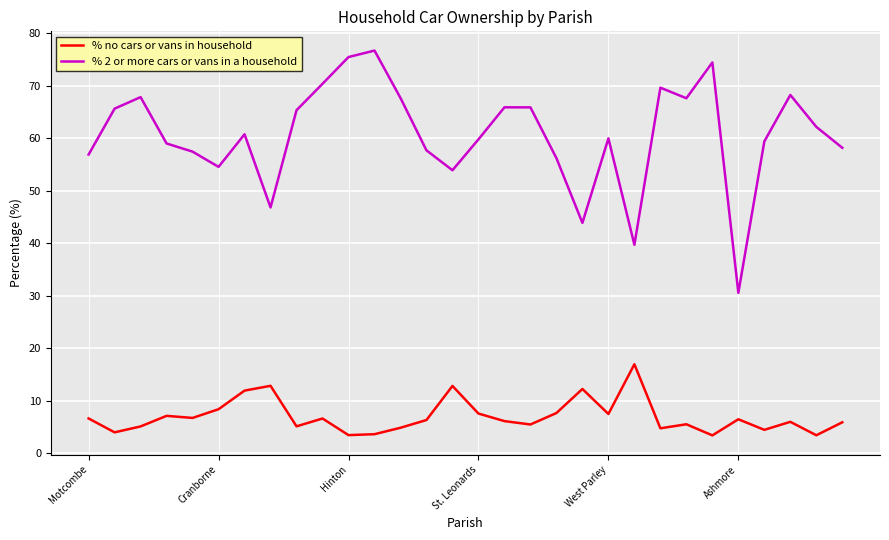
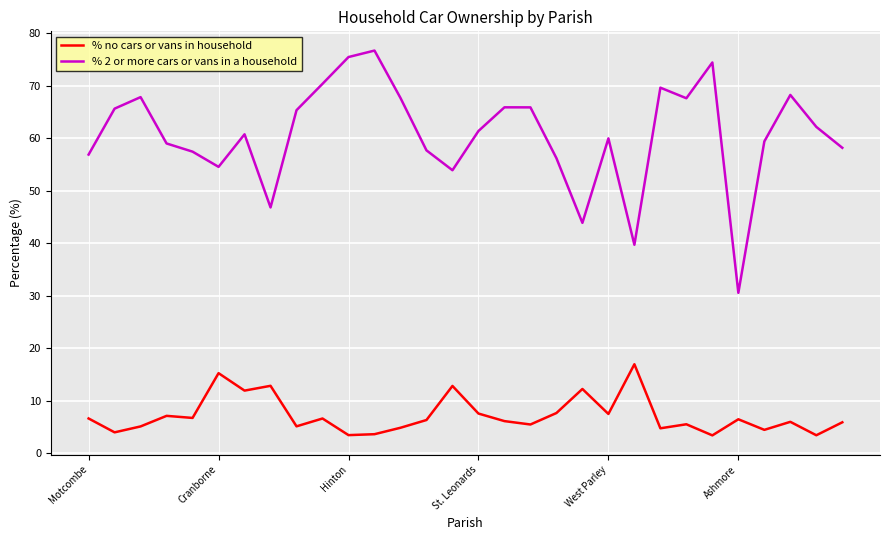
  {
    "% no cars or vans in household": {
      "Motcombe": 7,
-     "Cranborne": 8,
+     "Cranborne": 15,
      "Hinton": 3,
      "St. Leonards": 8,
      "West Parley": 7,
      "Ashmore": 6
    },
    "% 2 or more cars or vans in a household": {
      "Motcombe": 57,
      "Cranborne": 55,
      "Hinton": 75,
-     "St. Leonards": 60,
+     "St. Leonards": 61,
      "West Parley": 60,
      "Ashmore": 31
    }
  }
